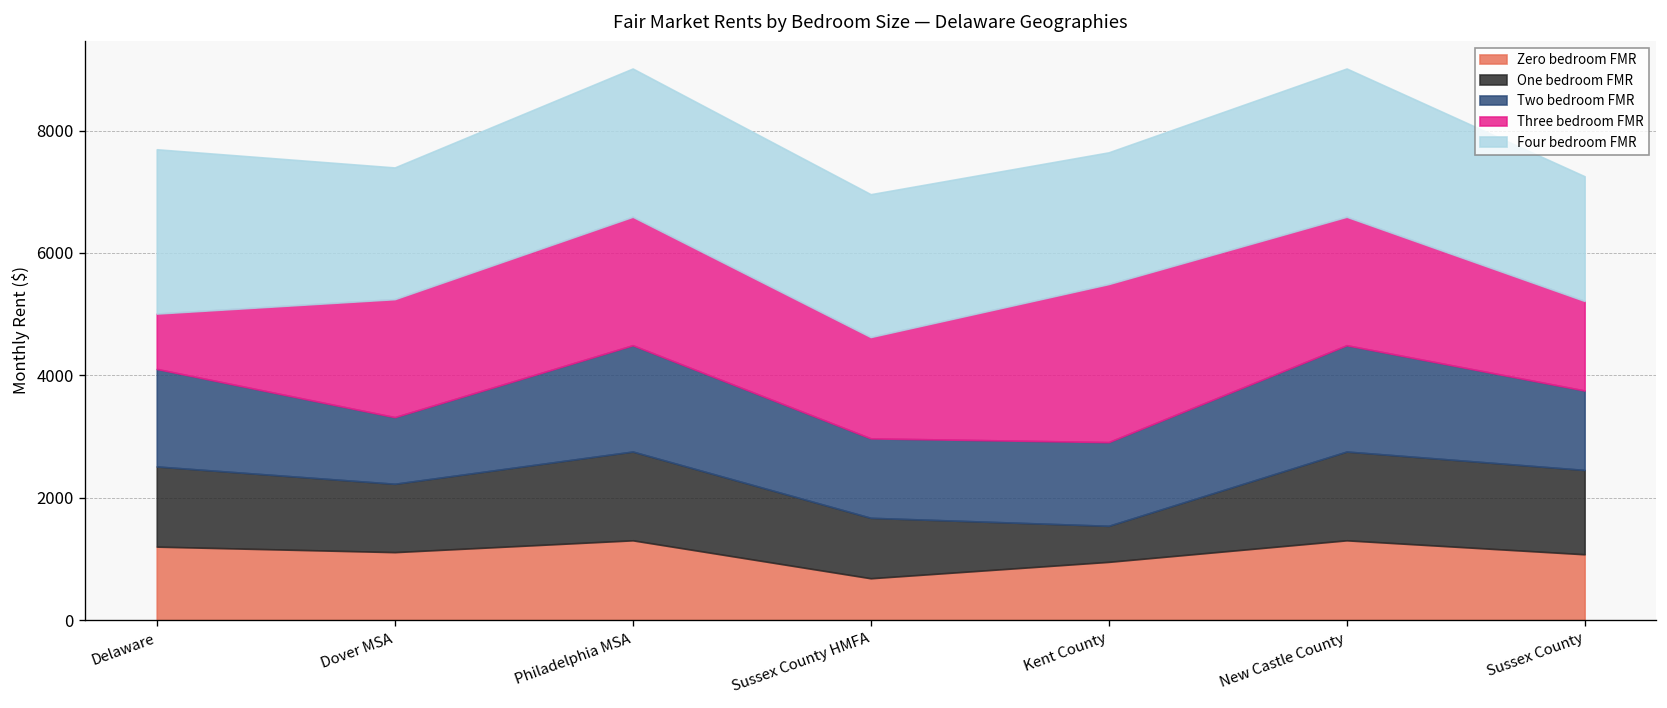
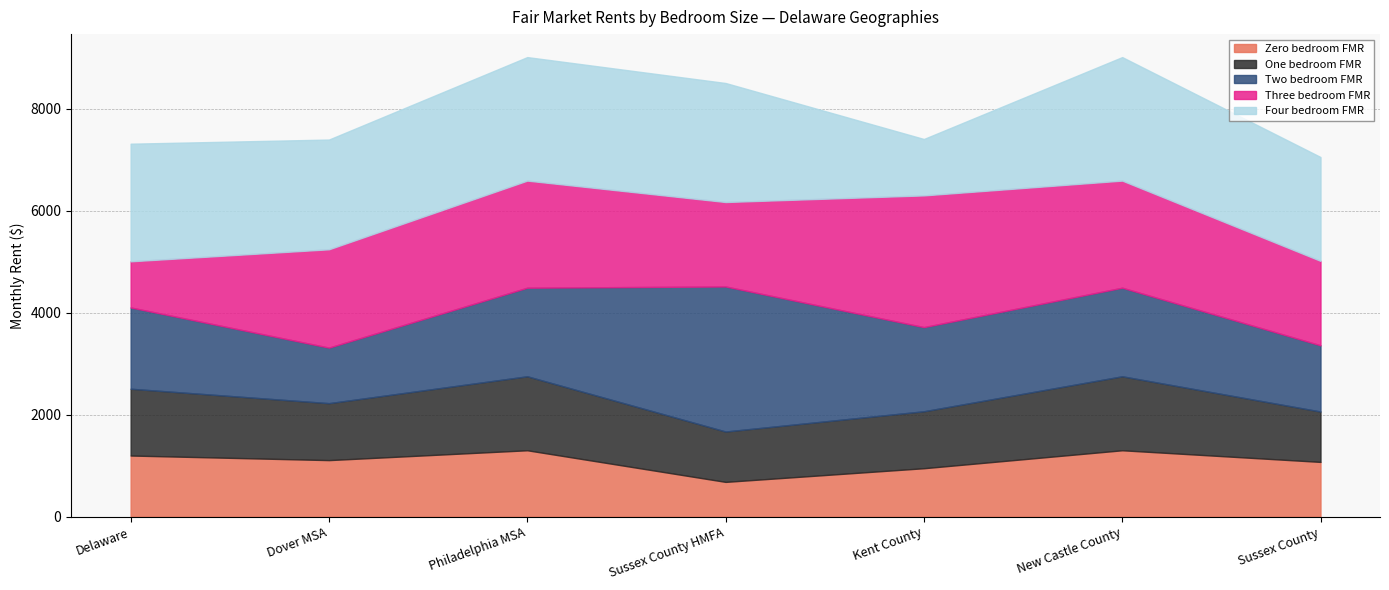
  {
    "Zero bedroom FMR": {
      "Delaware": 1200,
      "Dover MSA": 1100,
      "Philadelphia MSA": 1300,
      "Sussex County HMFA": 700,
      "Kent County": 1000,
      "New Castle County": 1300,
      "Sussex County": 1100
    },
    "One bedroom FMR": {
      "Delaware": 1300,
      "Dover MSA": 1100,
      "Philadelphia MSA": 1500,
      "Sussex County HMFA": 1000,
-     "Kent County": 600,
+     "Kent County": 1100,
      "New Castle County": 1500,
-     "Sussex County": 1400
+     "Sussex County": 1000
    },
    "Two bedroom FMR": {
      "Delaware": 1600,
      "Dover MSA": 1100,
      "Philadelphia MSA": 1700,
-     "Sussex County HMFA": 1300,
-     "Kent County": 1400,
+     "Sussex County HMFA": 2800,
+     "Kent County": 1700,
      "New Castle County": 1700,
      "Sussex County": 1300
    },
    "Three bedroom FMR": {
      "Delaware": 900,
      "Dover MSA": 1900,
      "Philadelphia MSA": 2100,
      "Sussex County HMFA": 1700,
      "Kent County": 2600,
      "New Castle County": 2100,
-     "Sussex County": 1500
+     "Sussex County": 1700
    },
    "Four bedroom FMR": {
-     "Delaware": 2700,
+     "Delaware": 2300,
      "Dover MSA": 2200,
      "Philadelphia MSA": 2400,
      "Sussex County HMFA": 2300,
-     "Kent County": 2200,
+     "Kent County": 1100,
      "New Castle County": 2400,
      "Sussex County": 2000
    }
  }
